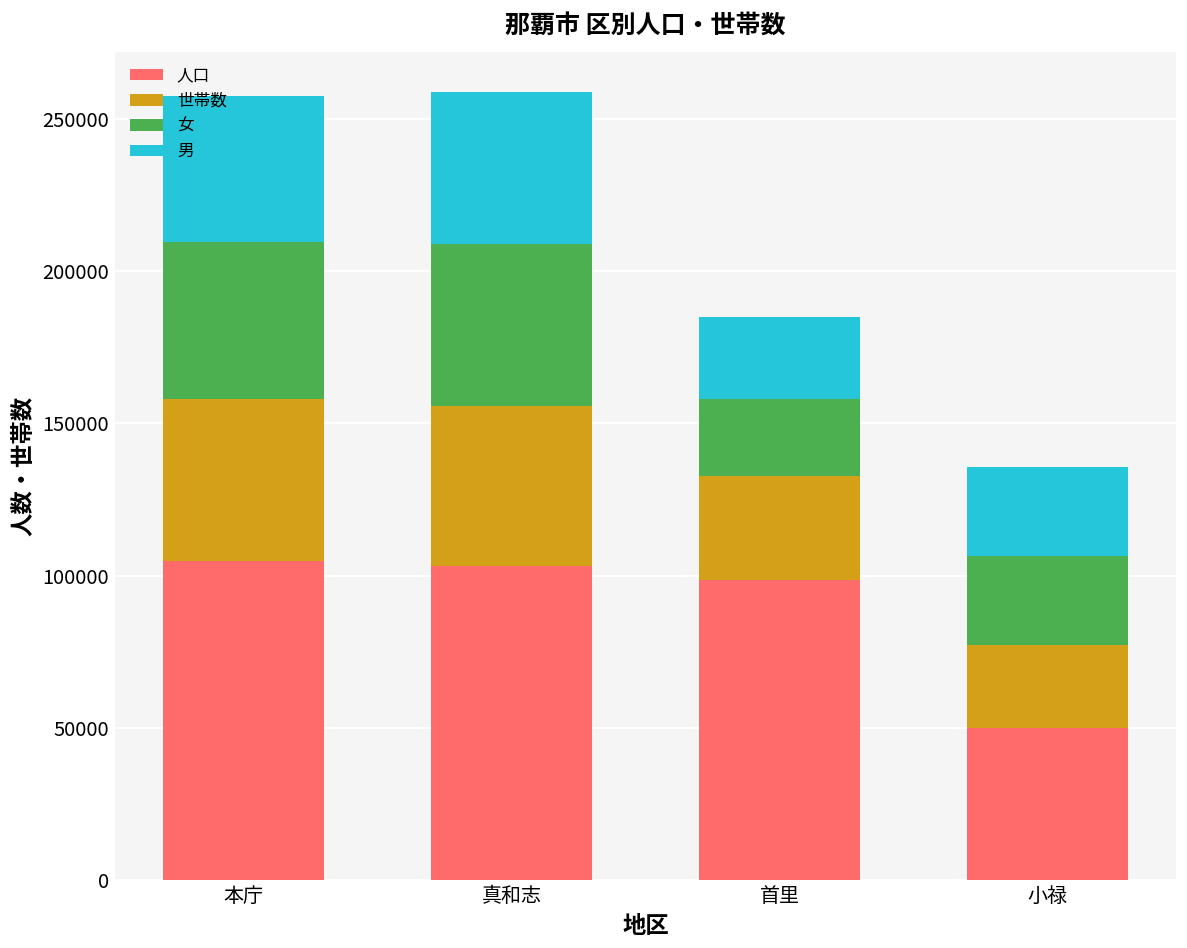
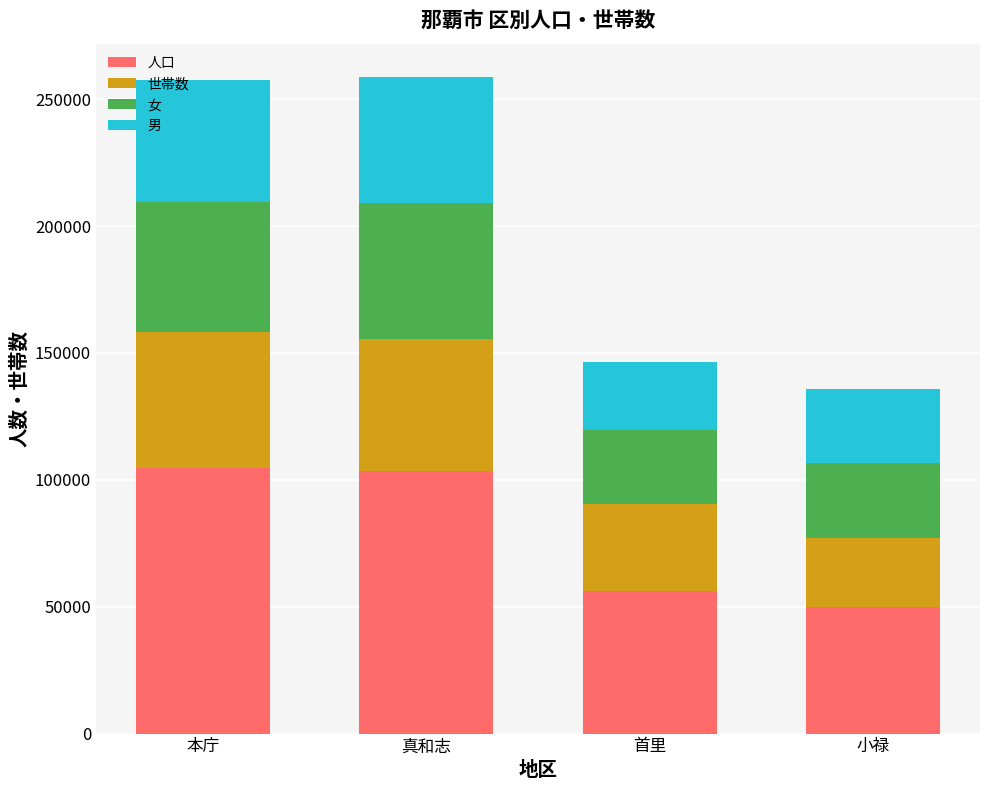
  {
    "人口": {
      "本庁": 105000,
      "真和志": 103000,
-     "首里": 98000,
+     "首里": 56000,
      "小禄": 50000
    },
    "世帯数": {
      "本庁": 53000,
      "真和志": 52000,
      "首里": 34000,
      "小禄": 27000
    },
    "女": {
      "本庁": 51000,
      "真和志": 53000,
-     "首里": 26000,
+     "首里": 30000,
      "小禄": 29000
    },
    "男": {
      "本庁": 48000,
      "真和志": 50000,
      "首里": 27000,
      "小禄": 29000
    }
  }
